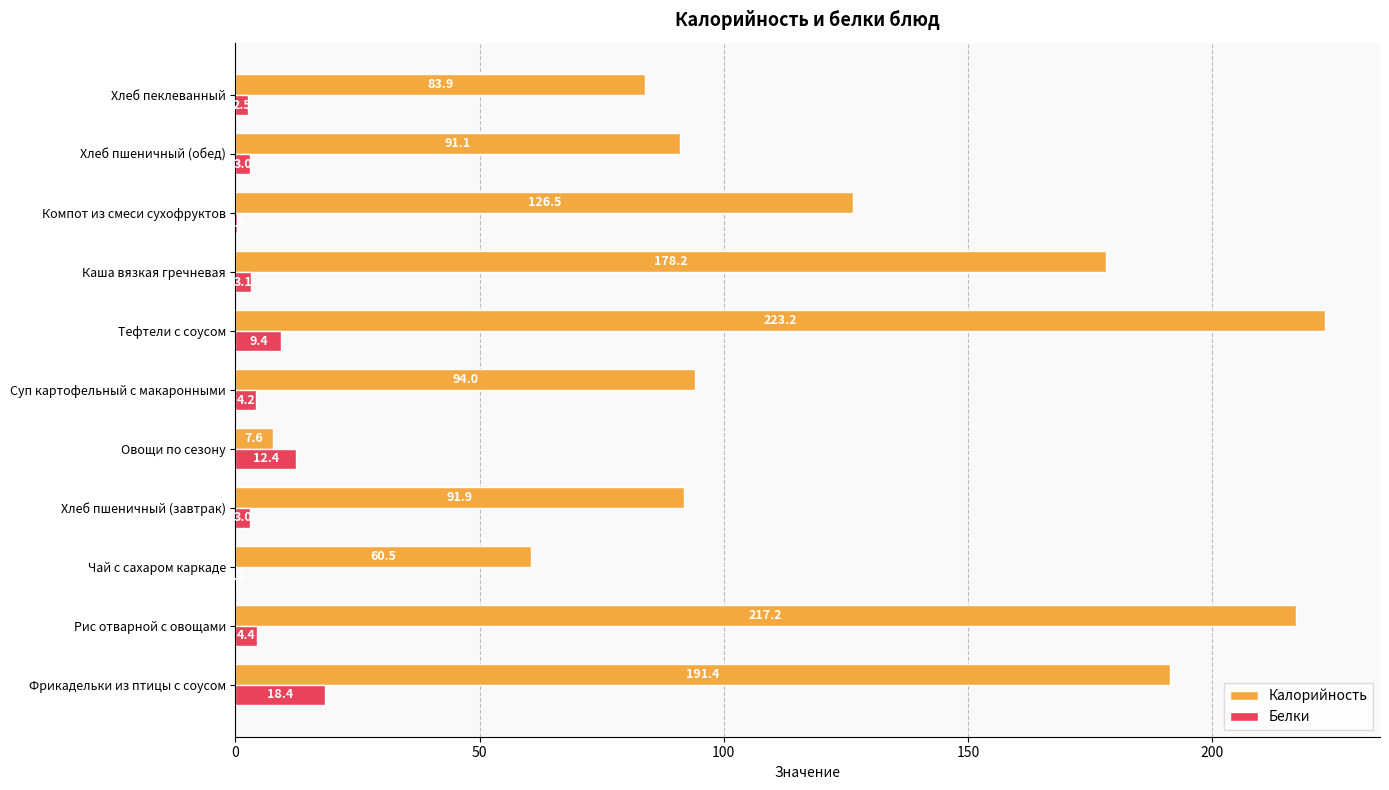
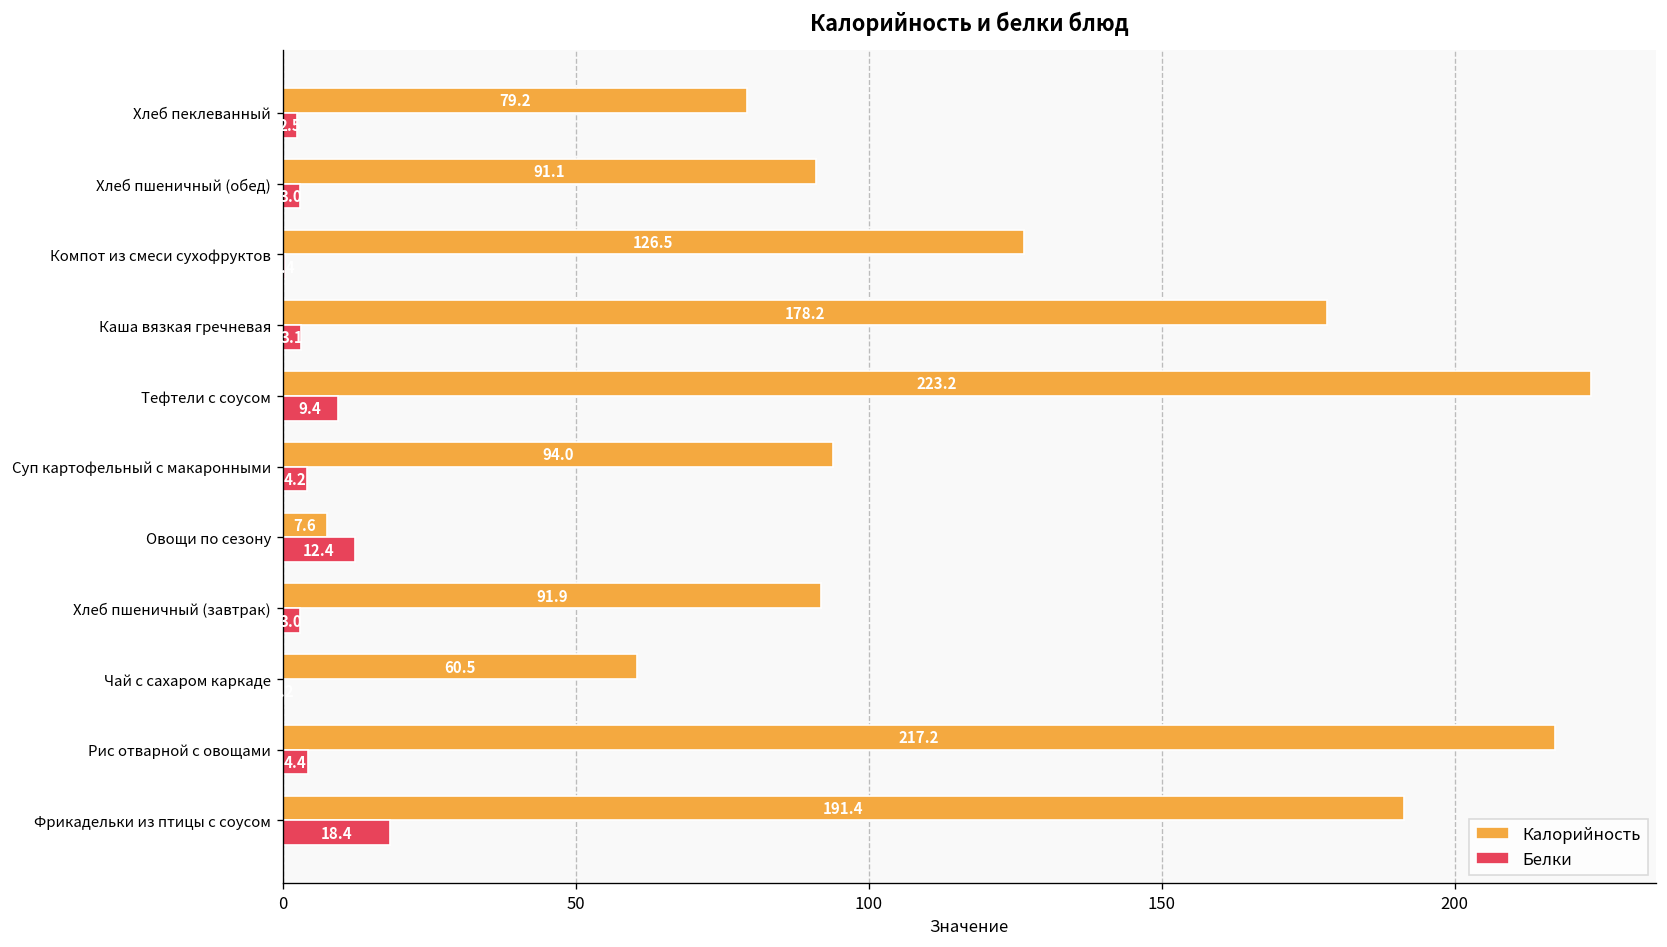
  {
    "Калорийность": {
-     "Хлеб пеклеванный": 83.9,
+     "Хлеб пеклеванный": 79.2,
      "Хлеб пшеничный (обед)": 91.1,
      "Компот из смеси сухофруктов": 126.5,
      "Каша вязкая гречневая": 178.2,
      "Тефтели с соусом": 223.2,
      "Суп картофельный с макаронными": 94.0,
      "Овощи по сезону": 7.6,
      "Хлеб пшеничный (завтрак)": 91.9,
      "Чай с сахаром каркаде": 60.5,
      "Рис отварной с овощами": 217.2,
      "Фрикадельки из птицы с соусом": 191.4
    },
    "Белки": {
      "Хлеб пеклеванный": 2.5,
      "Хлеб пшеничный (обед)": 3.0,
      "Каша вязкая гречневая": 3.1,
      "Тефтели с соусом": 9.4,
      "Суп картофельный с макаронными": 4.2,
      "Овощи по сезону": 12.4,
      "Хлеб пшеничный (завтрак)": 3.0,
      "Рис отварной с овощами": 4.4,
      "Фрикадельки из птицы с соусом": 18.4
    }
  }
